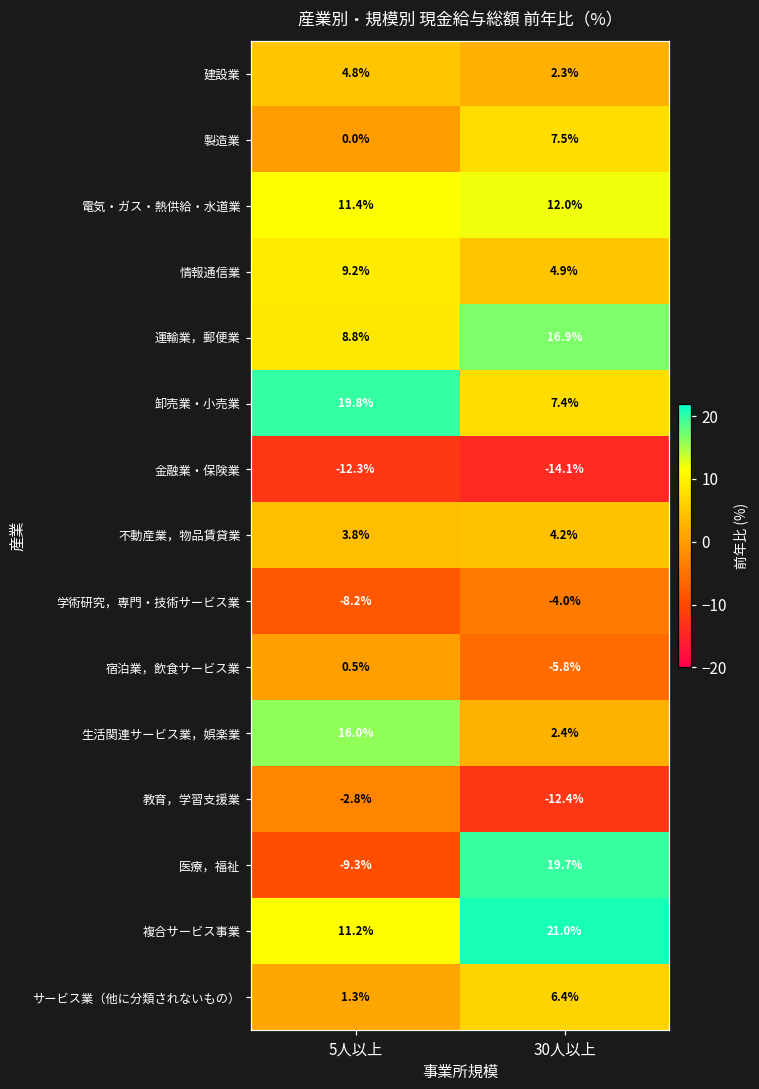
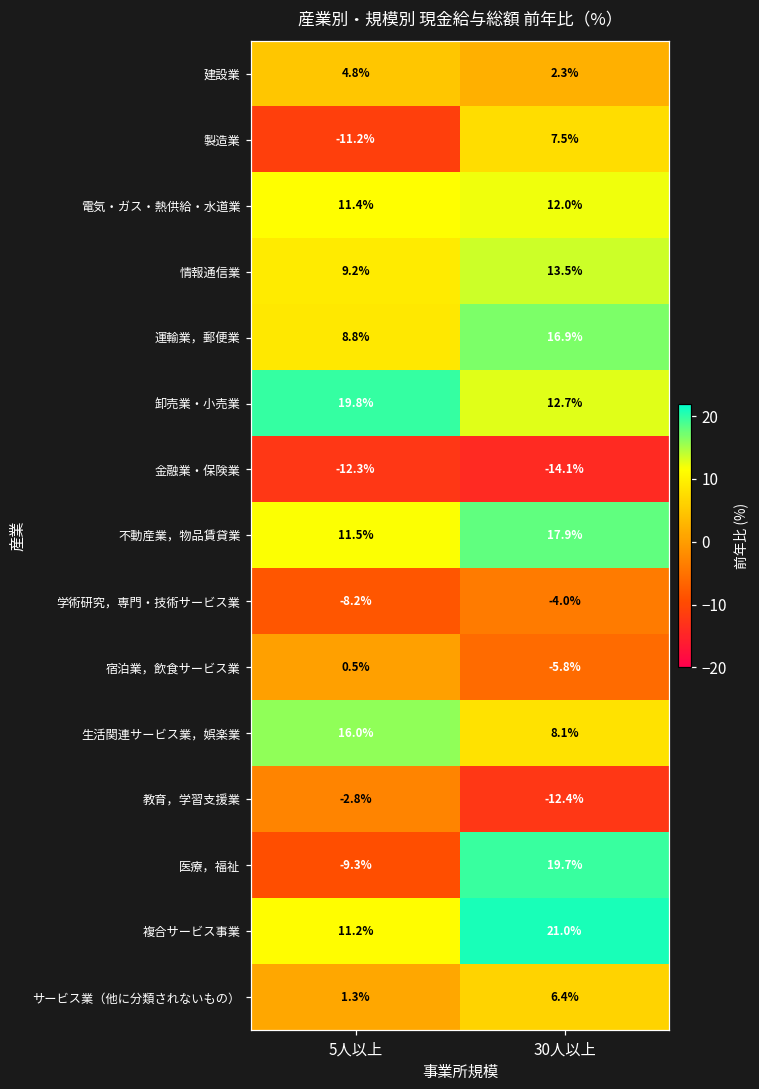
  {
    "建設業": {
      "5人以上": "4.8%",
      "30人以上": "2.3%"
    },
    "製造業": {
-     "5人以上": "0.0%",
+     "5人以上": "-11.2%",
      "30人以上": "7.5%"
    },
    "電気・ガス・熱供給・水道業": {
      "5人以上": "11.4%",
      "30人以上": "12.0%"
    },
    "情報通信業": {
      "5人以上": "9.2%",
-     "30人以上": "4.9%"
+     "30人以上": "13.5%"
    },
    "運輸業，郵便業": {
      "5人以上": "8.8%",
      "30人以上": "16.9%"
    },
    "卸売業・小売業": {
      "5人以上": "19.8%",
-     "30人以上": "7.4%"
+     "30人以上": "12.7%"
    },
    "金融業・保険業": {
      "5人以上": "-12.3%",
      "30人以上": "-14.1%"
    },
    "不動産業，物品賃貸業": {
-     "5人以上": "3.8%",
-     "30人以上": "4.2%"
+     "5人以上": "11.5%",
+     "30人以上": "17.9%"
    },
    "学術研究，専門・技術サービス業": {
      "5人以上": "-8.2%",
      "30人以上": "-4.0%"
    },
    "宿泊業，飲食サービス業": {
      "5人以上": "0.5%",
      "30人以上": "-5.8%"
    },
    "生活関連サービス業，娯楽業": {
      "5人以上": "16.0%",
-     "30人以上": "2.4%"
+     "30人以上": "8.1%"
    },
    "教育，学習支援業": {
      "5人以上": "-2.8%",
      "30人以上": "-12.4%"
    },
    "医療，福祉": {
      "5人以上": "-9.3%",
      "30人以上": "19.7%"
    },
    "複合サービス事業": {
      "5人以上": "11.2%",
      "30人以上": "21.0%"
    },
    "サービス業（他に分類されないもの）": {
      "5人以上": "1.3%",
      "30人以上": "6.4%"
    }
  }
